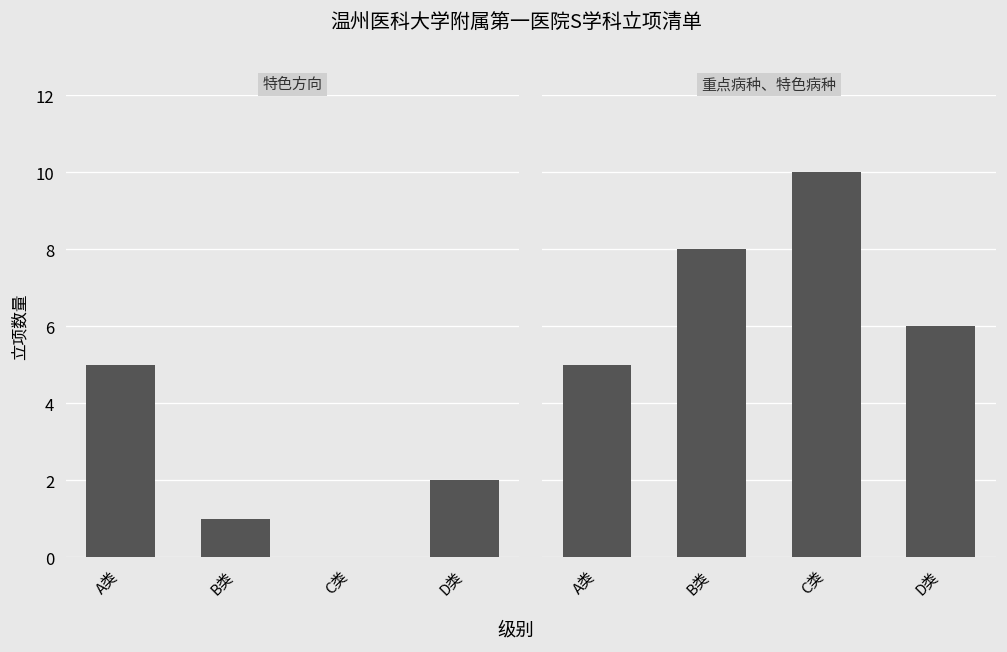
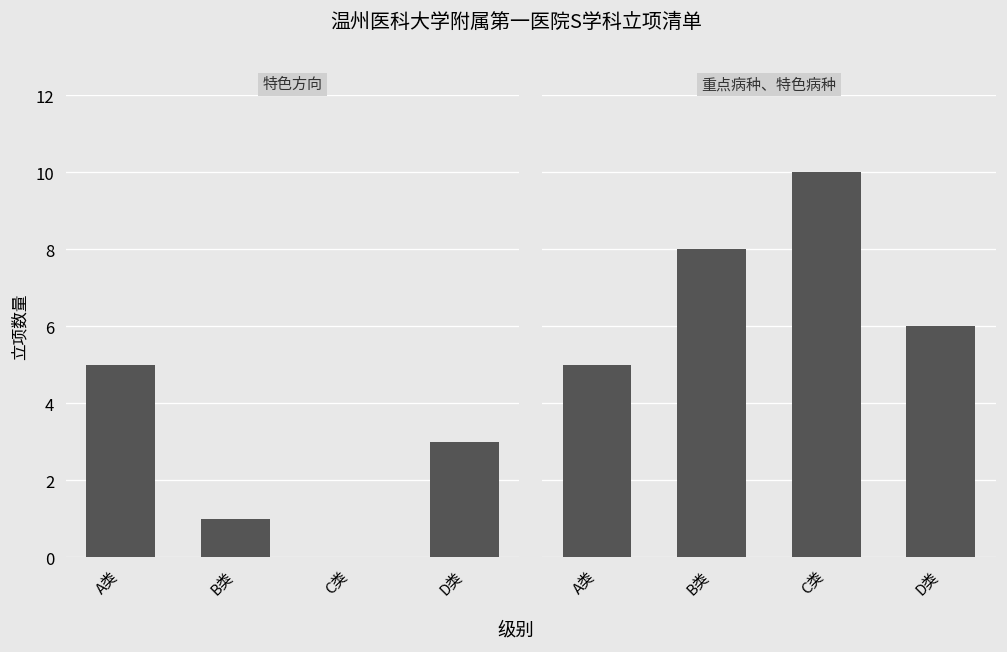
  {
    "特色方向": {
      "A类": 5,
      "B类": 1,
      "C类": 0,
-     "D类": 2
+     "D类": 3
    }
  }
